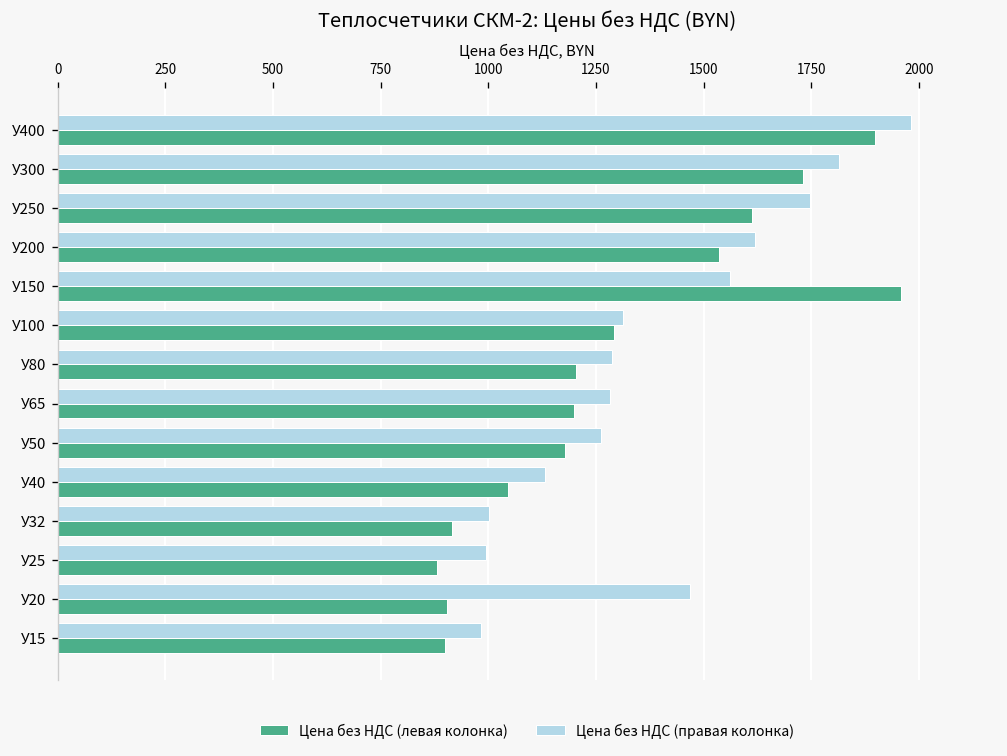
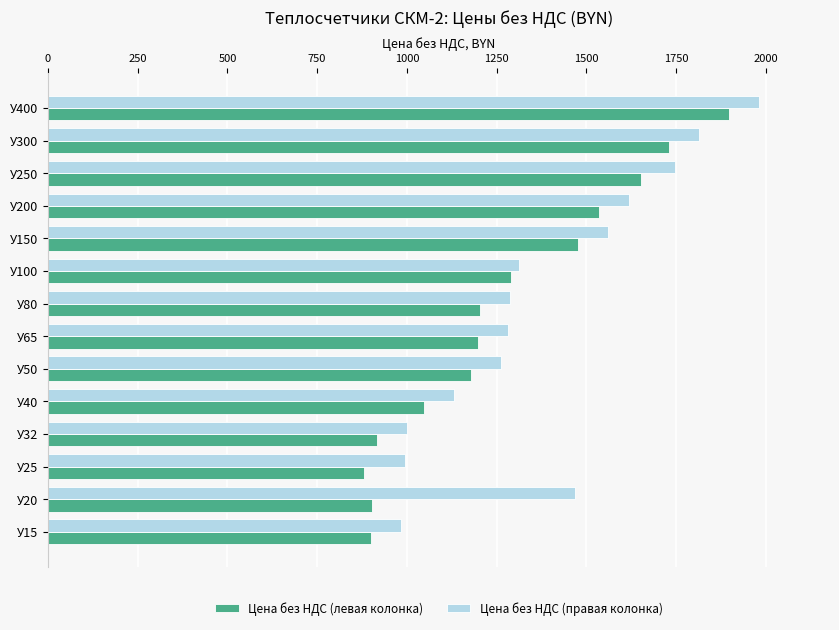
  {
    "Цена без НДС (левая колонка)": {
      "У400": 1900,
      "У300": 1730,
-     "У250": 1610,
+     "У250": 1650,
      "У200": 1540,
-     "У150": 1960,
+     "У150": 1480,
      "У100": 1290,
      "У80": 1200,
      "У65": 1200,
      "У50": 1180,
      "У40": 1050,
      "У32": 920,
      "У25": 880,
      "У20": 900,
      "У15": 900
    },
    "Цена без НДС (правая колонка)": {
      "У400": 1980,
      "У300": 1810,
      "У250": 1750,
      "У200": 1620,
      "У150": 1560,
      "У100": 1310,
      "У80": 1290,
      "У65": 1280,
      "У50": 1260,
      "У40": 1130,
      "У32": 1000,
      "У25": 990,
      "У20": 1470,
      "У15": 980
    }
  }
